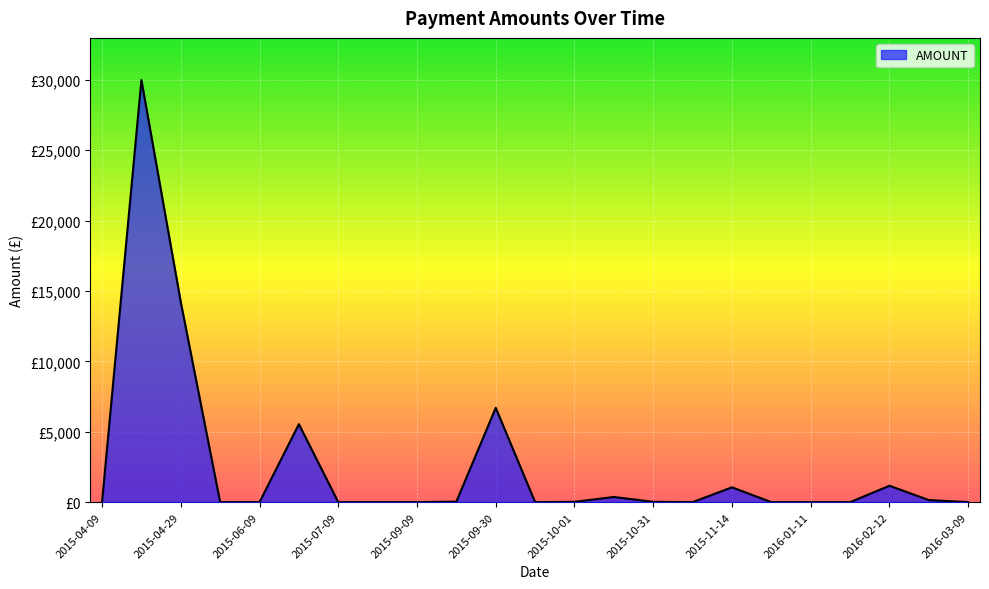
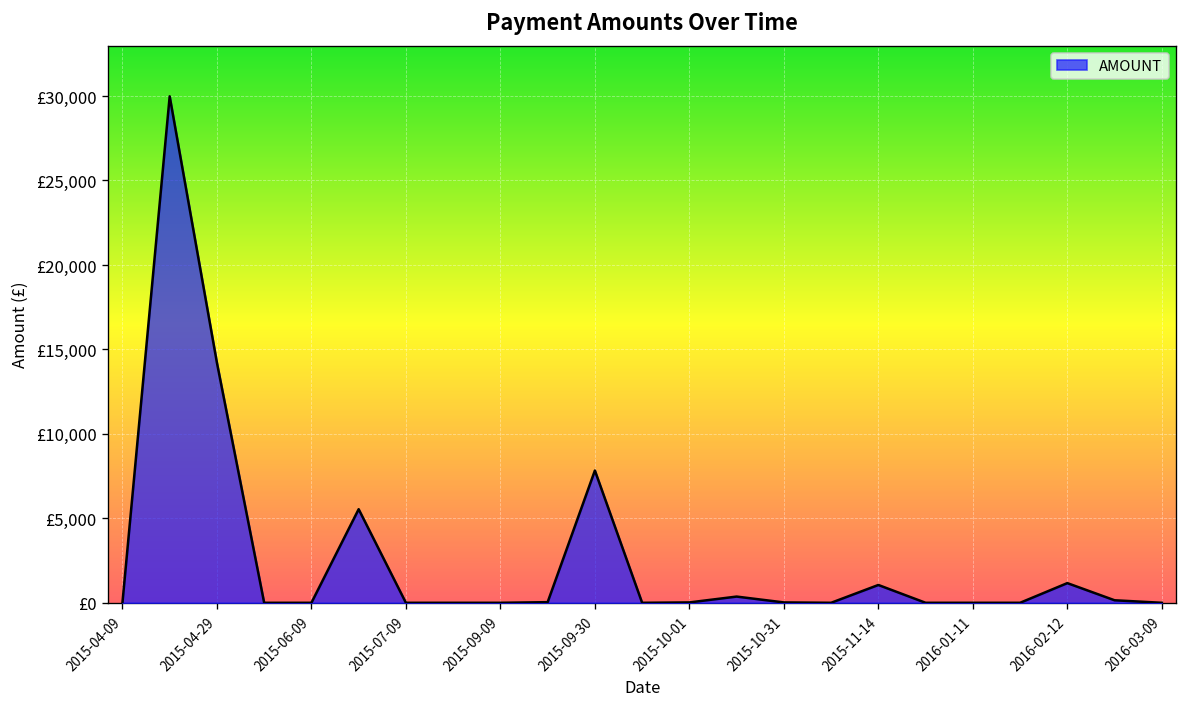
  {
    "2015-04-09": "£0",
    "2015-04-29": "£14,200",
    "2015-06-09": "£0",
    "2015-09-09": "£0",
-   "2015-09-30": "£6,700",
+   "2015-09-30": "£7,800",
    "2015-10-01": "£0",
    "2015-10-31": "£0",
    "2015-11-14": "£1,100",
    "2016-01-11": "£0",
    "2016-02-12": "£1,200",
    "2016-03-09": "£0"
  }
